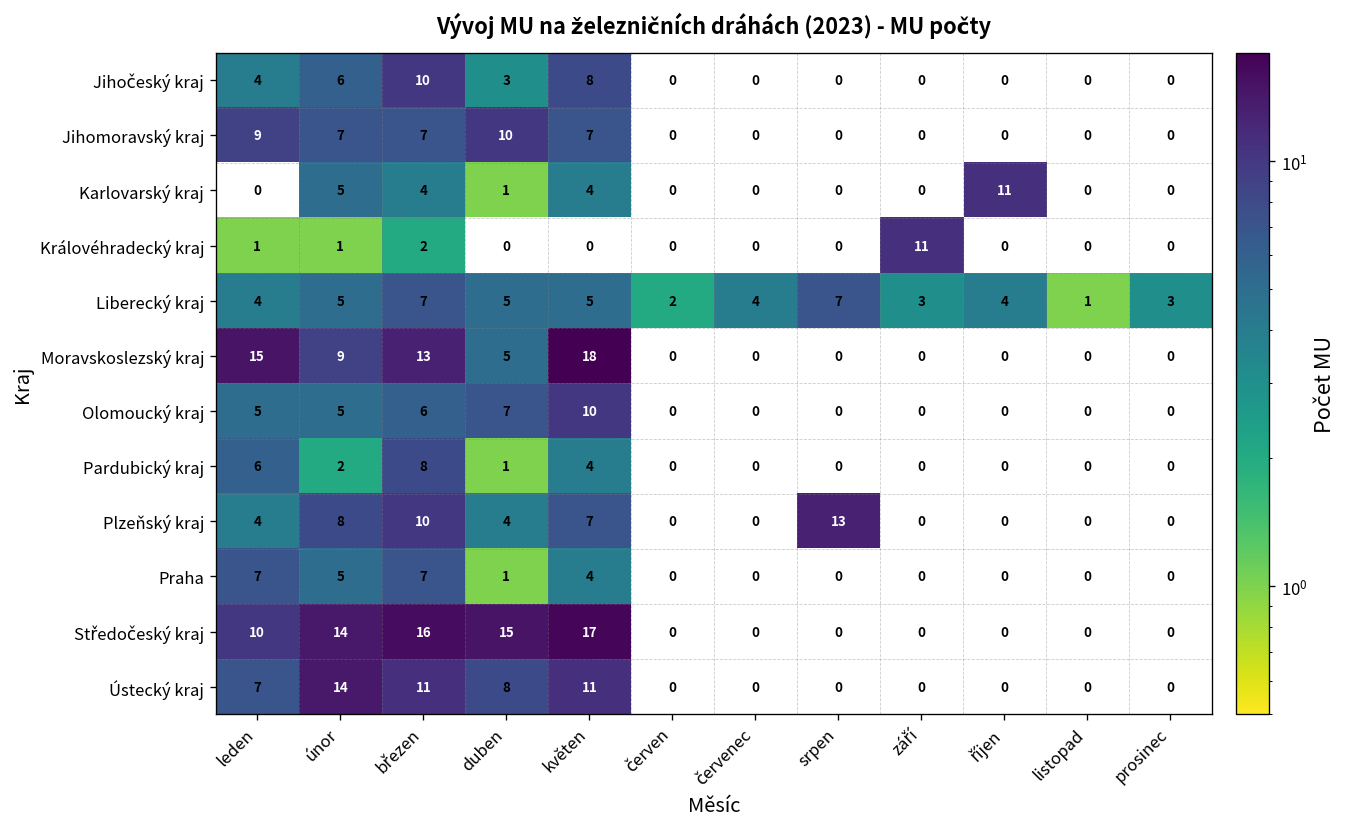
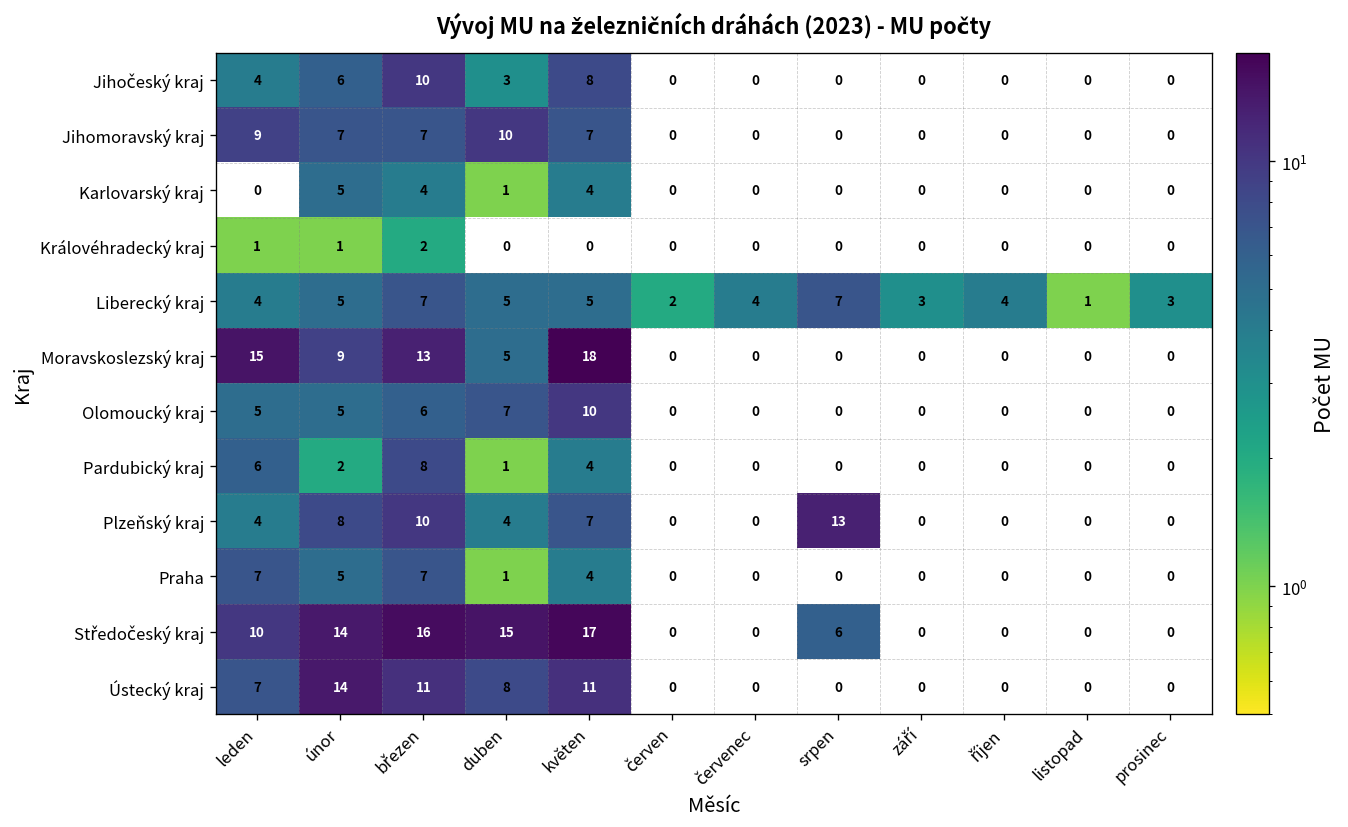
  {
    "Jihočeský kraj": {
      "leden": 4,
      "únor": 6,
      "březen": 10,
      "duben": 3,
      "květen": 8,
      "červen": 0,
      "červenec": 0,
      "srpen": 0,
      "září": 0,
      "říjen": 0,
      "listopad": 0,
      "prosinec": 0
    },
    "Jihomoravský kraj": {
      "leden": 9,
      "únor": 7,
      "březen": 7,
      "duben": 10,
      "květen": 7,
      "červen": 0,
      "červenec": 0,
      "srpen": 0,
      "září": 0,
      "říjen": 0,
      "listopad": 0,
      "prosinec": 0
    },
    "Karlovarský kraj": {
      "leden": 0,
      "únor": 5,
      "březen": 4,
      "duben": 1,
      "květen": 4,
      "červen": 0,
      "červenec": 0,
      "srpen": 0,
      "září": 0,
-     "říjen": 11,
+     "říjen": 0,
      "listopad": 0,
      "prosinec": 0
    },
    "Královéhradecký kraj": {
      "leden": 1,
      "únor": 1,
      "březen": 2,
      "duben": 0,
      "květen": 0,
      "červen": 0,
      "červenec": 0,
      "srpen": 0,
-     "září": 11,
+     "září": 0,
      "říjen": 0,
      "listopad": 0,
      "prosinec": 0
    },
    "Liberecký kraj": {
      "leden": 4,
      "únor": 5,
      "březen": 7,
      "duben": 5,
      "květen": 5,
      "červen": 2,
      "červenec": 4,
      "srpen": 7,
      "září": 3,
      "říjen": 4,
      "listopad": 1,
      "prosinec": 3
    },
    "Moravskoslezský kraj": {
      "leden": 15,
      "únor": 9,
      "březen": 13,
      "duben": 5,
      "květen": 18,
      "červen": 0,
      "červenec": 0,
      "srpen": 0,
      "září": 0,
      "říjen": 0,
      "listopad": 0,
      "prosinec": 0
    },
    "Olomoucký kraj": {
      "leden": 5,
      "únor": 5,
      "březen": 6,
      "duben": 7,
      "květen": 10,
      "červen": 0,
      "červenec": 0,
      "srpen": 0,
      "září": 0,
      "říjen": 0,
      "listopad": 0,
      "prosinec": 0
    },
    "Pardubický kraj": {
      "leden": 6,
      "únor": 2,
      "březen": 8,
      "duben": 1,
      "květen": 4,
      "červen": 0,
      "červenec": 0,
      "srpen": 0,
      "září": 0,
      "říjen": 0,
      "listopad": 0,
      "prosinec": 0
    },
    "Plzeňský kraj": {
      "leden": 4,
      "únor": 8,
      "březen": 10,
      "duben": 4,
      "květen": 7,
      "červen": 0,
      "červenec": 0,
      "srpen": 13,
      "září": 0,
      "říjen": 0,
      "listopad": 0,
      "prosinec": 0
    },
    "Praha": {
      "leden": 7,
      "únor": 5,
      "březen": 7,
      "duben": 1,
      "květen": 4,
      "červen": 0,
      "červenec": 0,
      "srpen": 0,
      "září": 0,
      "říjen": 0,
      "listopad": 0,
      "prosinec": 0
    },
    "Středočeský kraj": {
      "leden": 10,
      "únor": 14,
      "březen": 16,
      "duben": 15,
      "květen": 17,
      "červen": 0,
      "červenec": 0,
-     "srpen": 0,
+     "srpen": 6,
      "září": 0,
      "říjen": 0,
      "listopad": 0,
      "prosinec": 0
    },
    "Ústecký kraj": {
      "leden": 7,
      "únor": 14,
      "březen": 11,
      "duben": 8,
      "květen": 11,
      "červen": 0,
      "červenec": 0,
      "srpen": 0,
      "září": 0,
      "říjen": 0,
      "listopad": 0,
      "prosinec": 0
    }
  }
